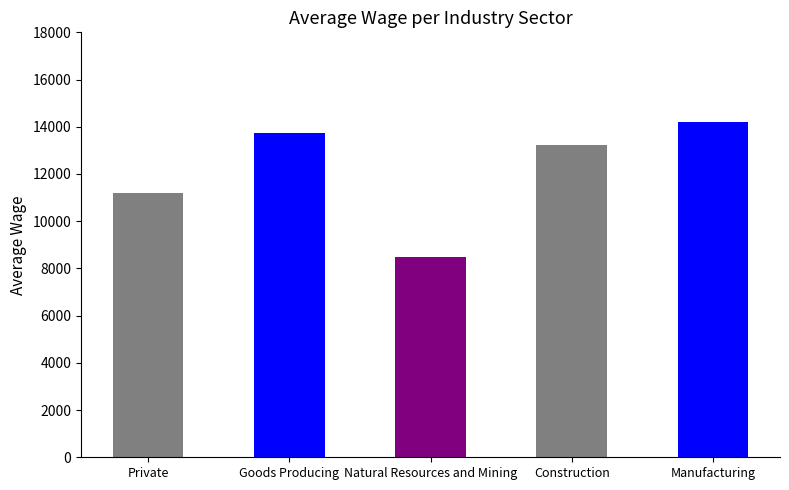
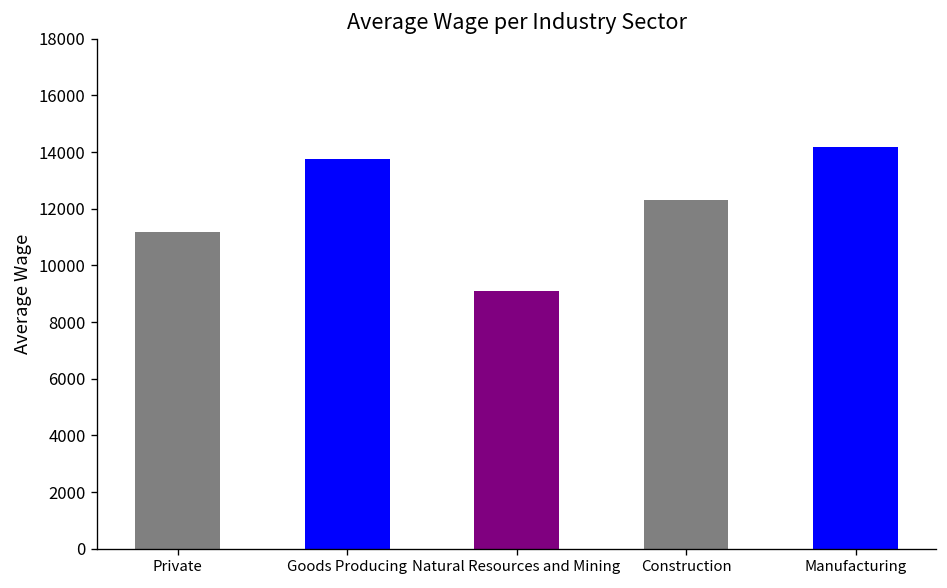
  {
    "Private": 11200,
    "Goods Producing": 13800,
-   "Natural Resources and Mining": 8500,
-   "Construction": 13200,
+   "Natural Resources and Mining": 9100,
+   "Construction": 12300,
    "Manufacturing": 14200
  }
